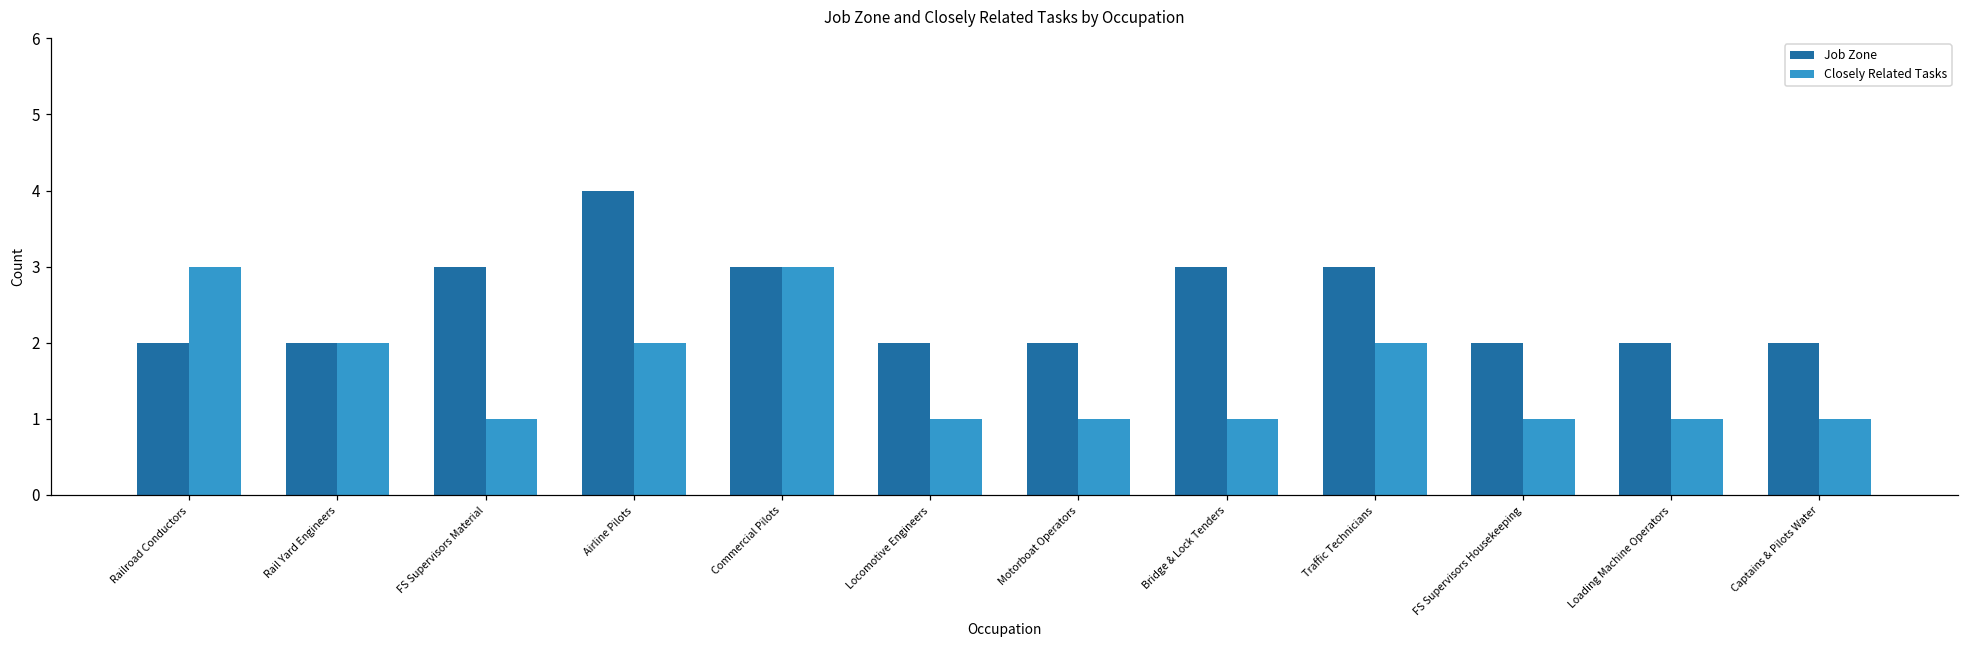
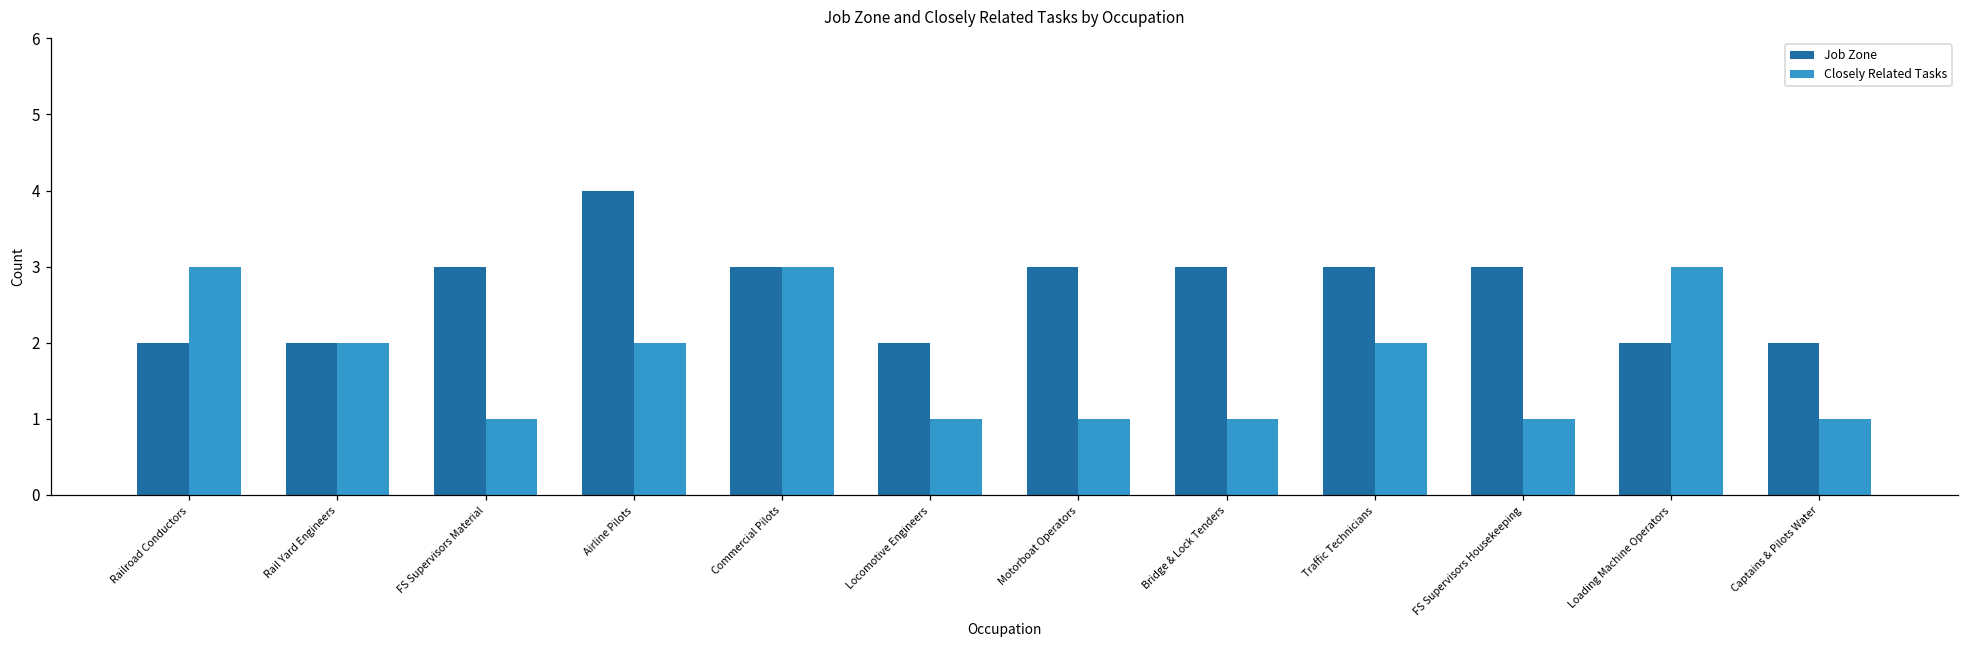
  {
    "Job Zone": {
      "Railroad Conductors": 2,
      "Rail Yard Engineers": 2,
      "FS Supervisors Material": 3,
      "Airline Pilots": 4,
      "Commercial Pilots": 3,
      "Locomotive Engineers": 2,
-     "Motorboat Operators": 2,
+     "Motorboat Operators": 3,
      "Bridge & Lock Tenders": 3,
      "Traffic Technicians": 3,
-     "FS Supervisors Housekeeping": 2,
+     "FS Supervisors Housekeeping": 3,
      "Loading Machine Operators": 2,
      "Captains & Pilots Water": 2
    },
    "Closely Related Tasks": {
      "Railroad Conductors": 3,
      "Rail Yard Engineers": 2,
      "FS Supervisors Material": 1,
      "Airline Pilots": 2,
      "Commercial Pilots": 3,
      "Locomotive Engineers": 1,
      "Motorboat Operators": 1,
      "Bridge & Lock Tenders": 1,
      "Traffic Technicians": 2,
      "FS Supervisors Housekeeping": 1,
-     "Loading Machine Operators": 1,
+     "Loading Machine Operators": 3,
      "Captains & Pilots Water": 1
    }
  }
